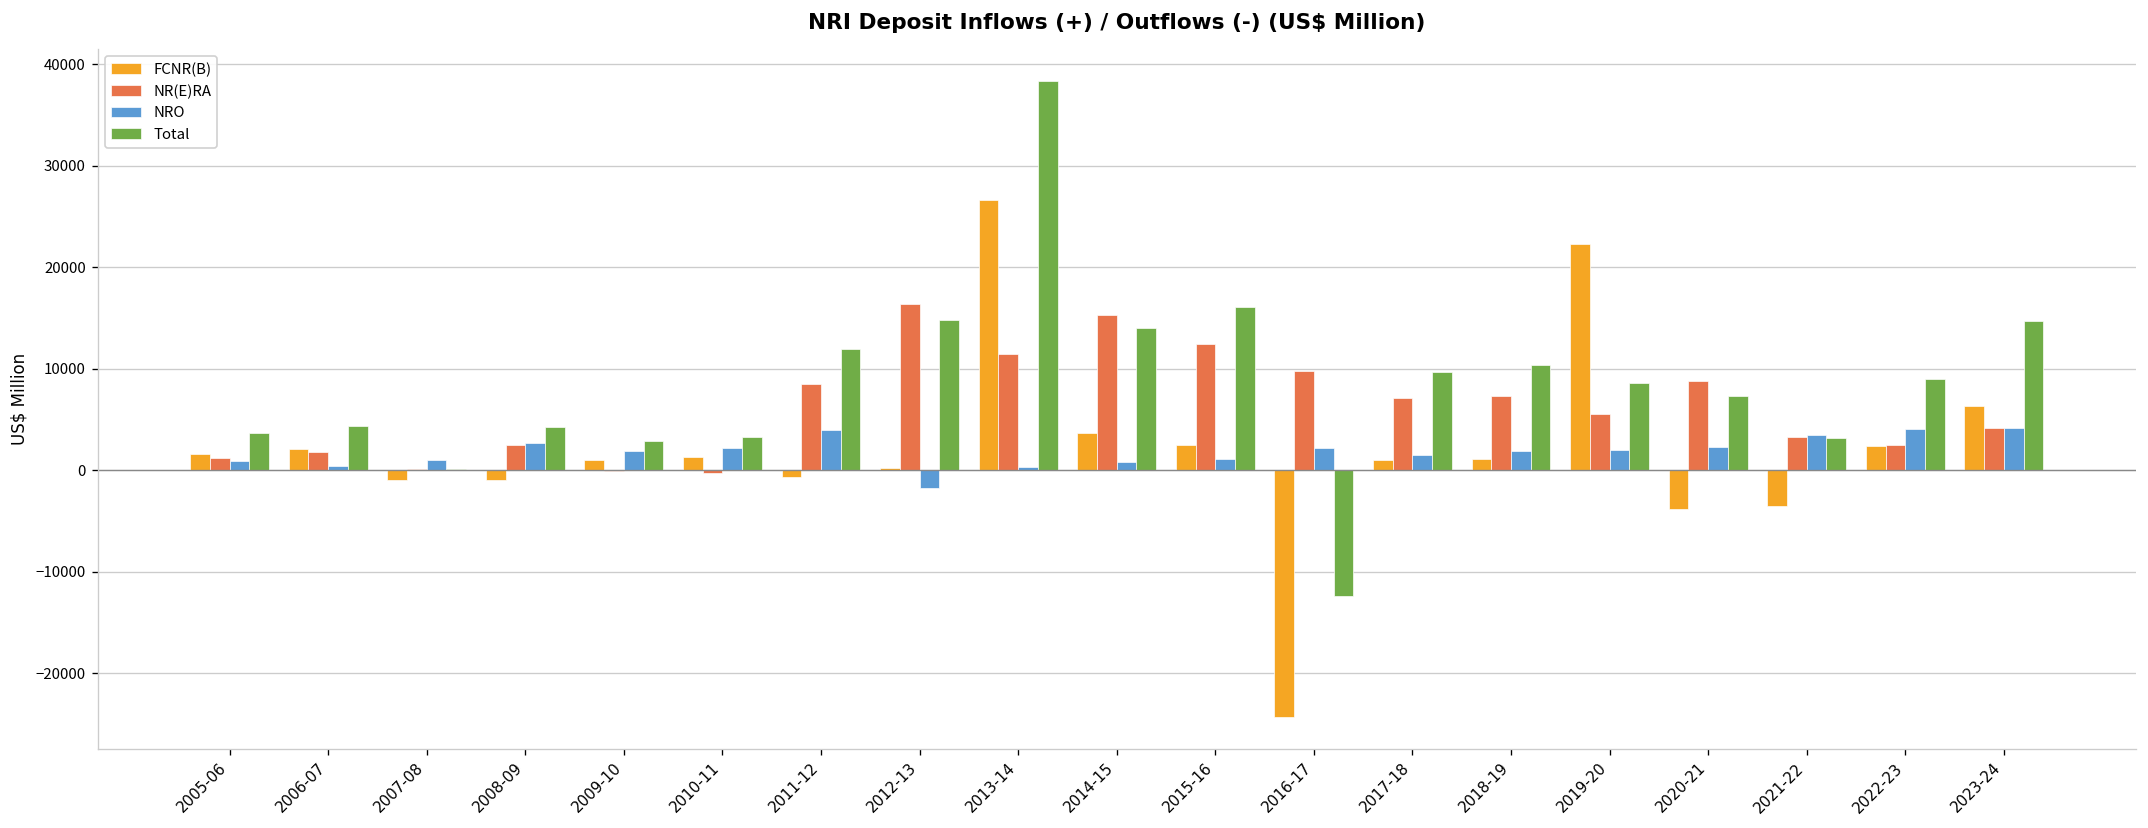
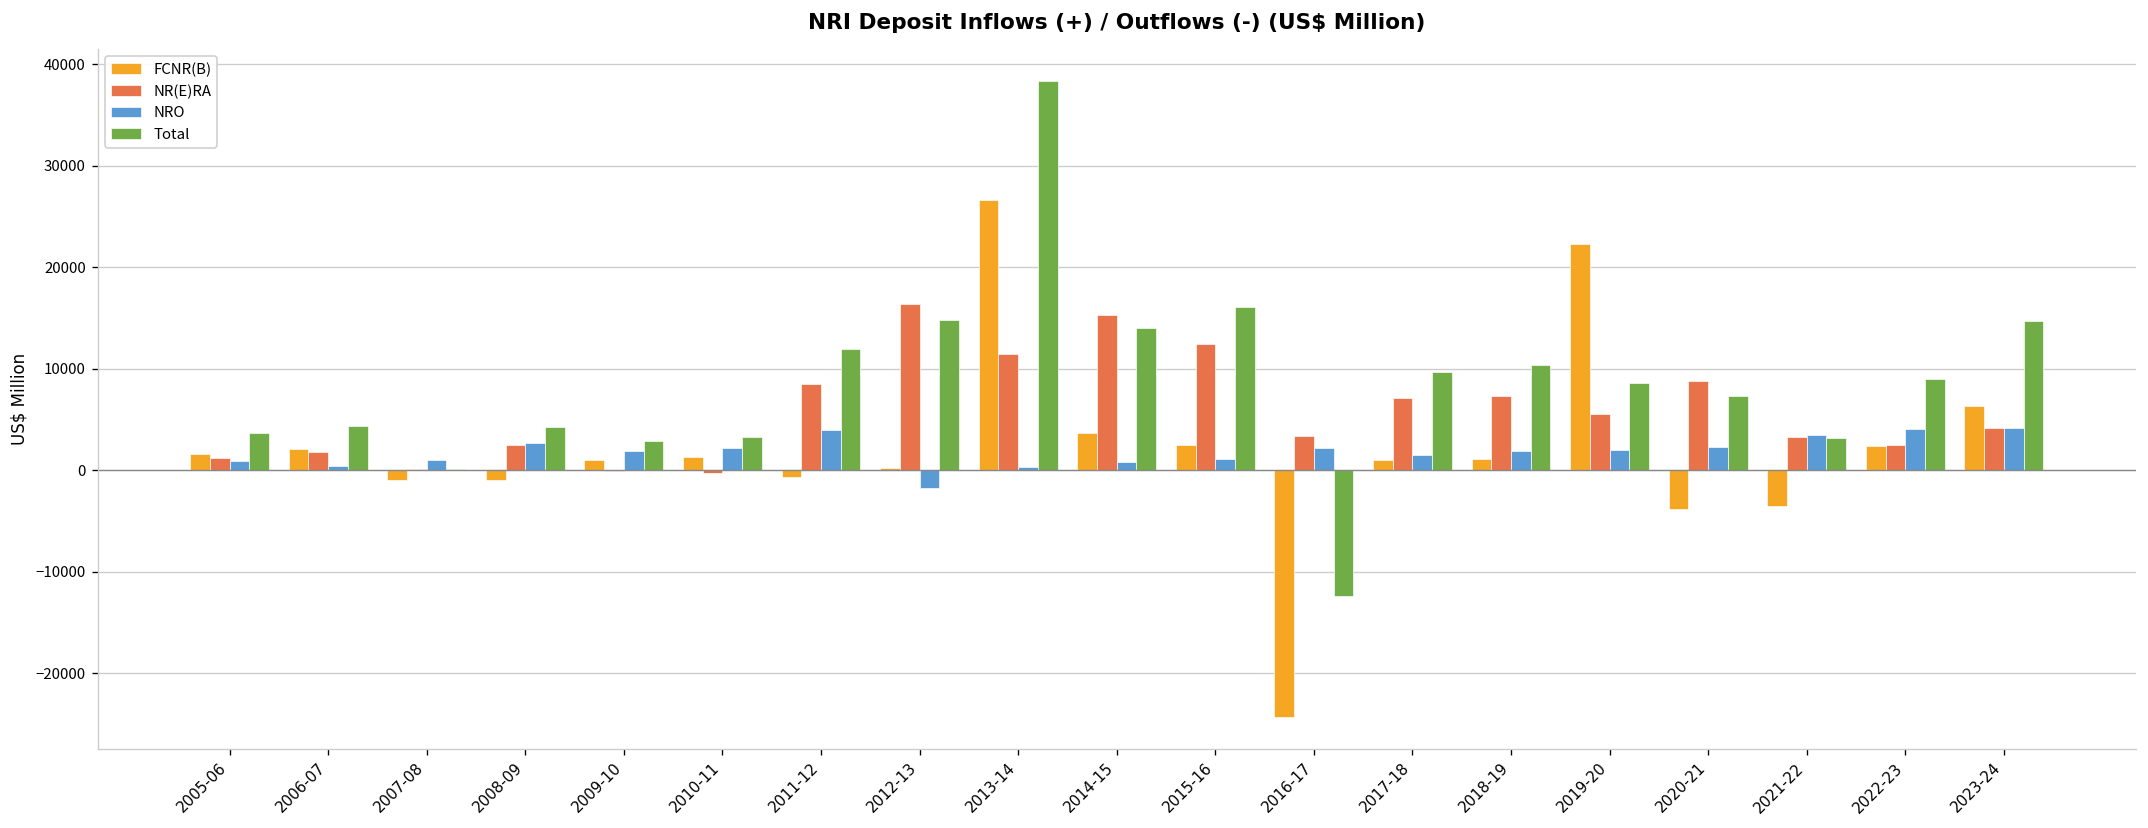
  {
    "FCNR(B)": {
      "2005-06": 2000,
      "2006-07": 2000,
      "2007-08": -1000,
      "2008-09": -1000,
      "2009-10": 1000,
      "2010-11": 1000,
      "2011-12": -1000,
      "2013-14": 27000,
      "2014-15": 4000,
      "2015-16": 2000,
      "2016-17": -24000,
      "2017-18": 1000,
      "2018-19": 1000,
      "2019-20": 22000,
      "2020-21": -4000,
      "2021-22": -4000,
      "2022-23": 2000,
      "2023-24": 6000
    },
    "NR(E)RA": {
      "2005-06": 1000,
      "2006-07": 2000,
      "2008-09": 3000,
      "2011-12": 9000,
      "2012-13": 16000,
      "2013-14": 11000,
      "2014-15": 15000,
      "2015-16": 12000,
-     "2016-17": 10000,
+     "2016-17": 3000,
      "2017-18": 7000,
      "2018-19": 7000,
      "2019-20": 6000,
      "2020-21": 9000,
      "2021-22": 3000,
      "2022-23": 3000,
      "2023-24": 4000
    },
    "NRO": {
      "2005-06": 1000,
      "2006-07": 0,
      "2007-08": 1000,
      "2008-09": 3000,
      "2009-10": 2000,
      "2010-11": 2000,
      "2011-12": 4000,
      "2012-13": -2000,
      "2013-14": 0,
      "2014-15": 1000,
      "2015-16": 1000,
      "2016-17": 2000,
      "2017-18": 2000,
      "2018-19": 2000,
      "2019-20": 2000,
      "2020-21": 2000,
      "2021-22": 3000,
      "2022-23": 4000,
      "2023-24": 4000
    },
    "Total": {
      "2005-06": 4000,
      "2006-07": 4000,
      "2008-09": 4000,
      "2009-10": 3000,
      "2010-11": 3000,
      "2011-12": 12000,
      "2012-13": 15000,
      "2013-14": 38000,
      "2014-15": 14000,
      "2015-16": 16000,
      "2016-17": -12000,
      "2017-18": 10000,
      "2018-19": 10000,
      "2019-20": 9000,
      "2020-21": 7000,
      "2021-22": 3000,
      "2022-23": 9000,
      "2023-24": 15000
    }
  }
